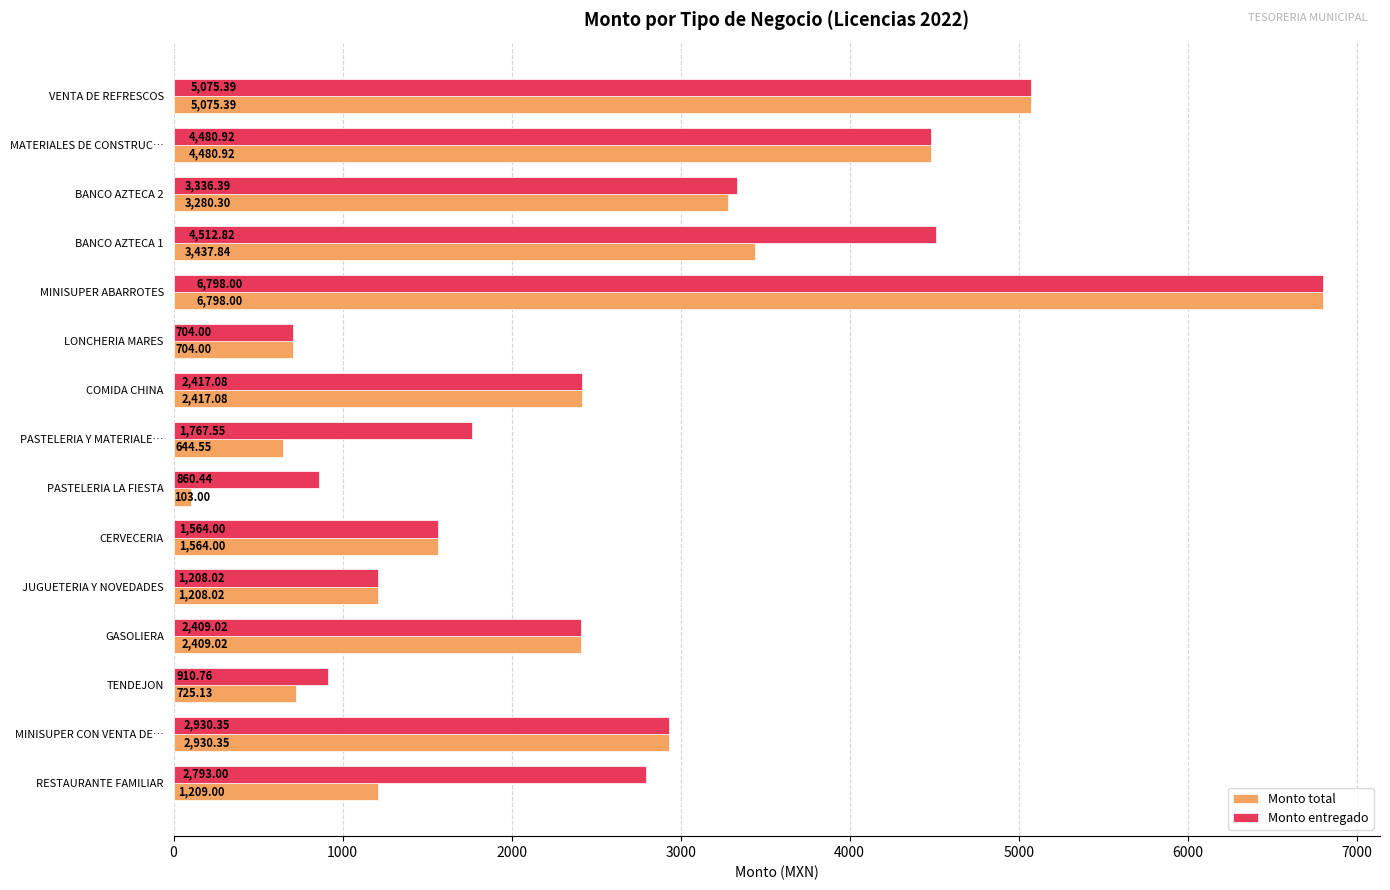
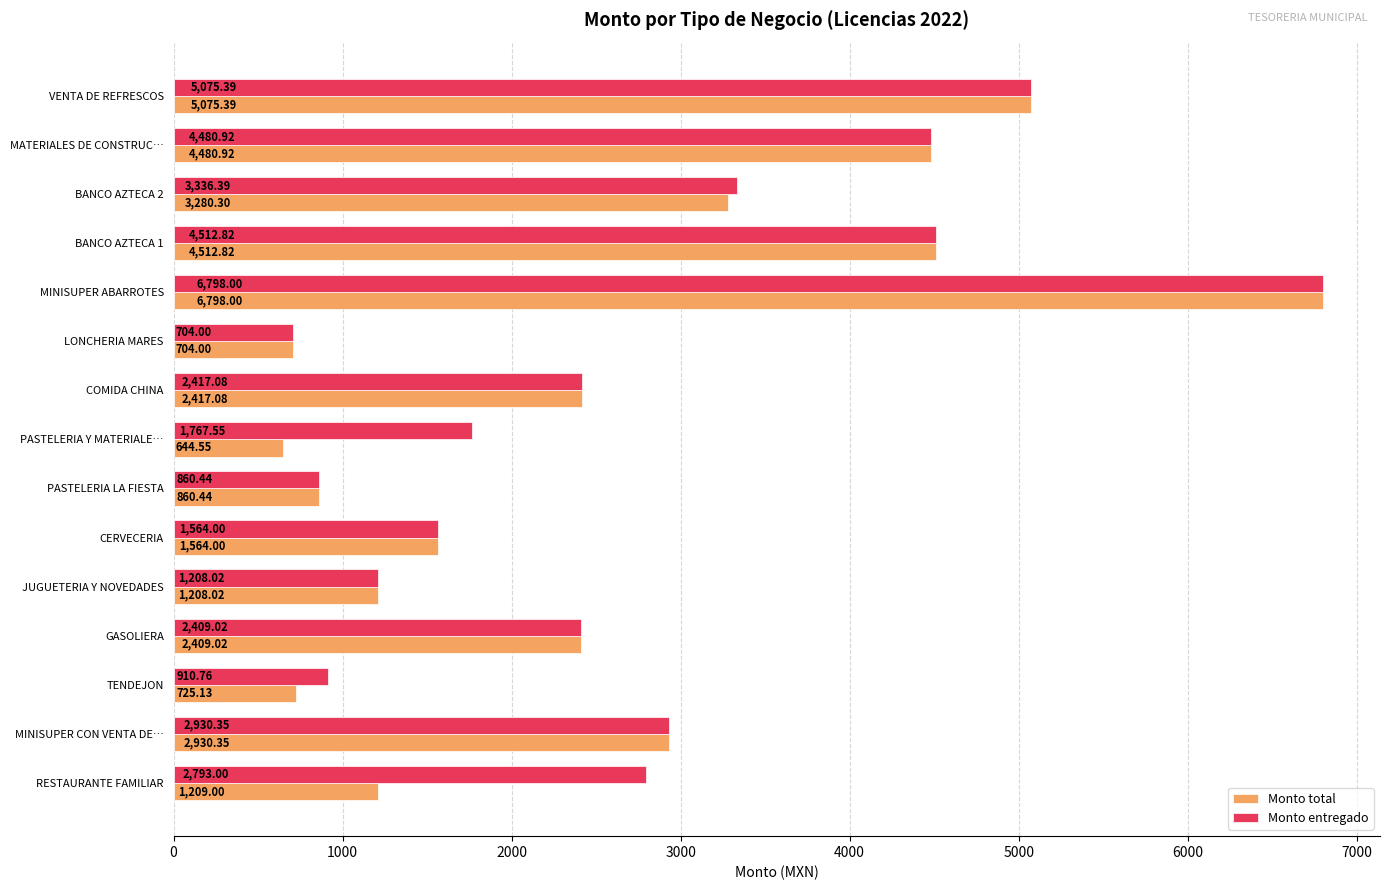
  {
    "Monto total": {
      "VENTA DE REFRESCOS": "5,075.39",
      "MATERIALES DE CONSTRUC…": "4,480.92",
      "BANCO AZTECA 2": "3,280.30",
-     "BANCO AZTECA 1": "3,437.84",
+     "BANCO AZTECA 1": "4,512.82",
      "MINISUPER ABARROTES": "6,798.00",
      "LONCHERIA MARES": "704.00",
      "COMIDA CHINA": "2,417.08",
      "PASTELERIA Y MATERIALE…": "644.55",
-     "PASTELERIA LA FIESTA": "103.00",
+     "PASTELERIA LA FIESTA": "860.44",
      "CERVECERIA": "1,564.00",
      "JUGUETERIA Y NOVEDADES": "1,208.02",
      "GASOLIERA": "2,409.02",
      "TENDEJON": "725.13",
      "MINISUPER CON VENTA DE…": "2,930.35",
      "RESTAURANTE FAMILIAR": "1,209.00"
    },
    "Monto entregado": {
      "VENTA DE REFRESCOS": "5,075.39",
      "MATERIALES DE CONSTRUC…": "4,480.92",
      "BANCO AZTECA 2": "3,336.39",
      "BANCO AZTECA 1": "4,512.82",
      "MINISUPER ABARROTES": "6,798.00",
      "LONCHERIA MARES": "704.00",
      "COMIDA CHINA": "2,417.08",
      "PASTELERIA Y MATERIALE…": "1,767.55",
      "PASTELERIA LA FIESTA": "860.44",
      "CERVECERIA": "1,564.00",
      "JUGUETERIA Y NOVEDADES": "1,208.02",
      "GASOLIERA": "2,409.02",
      "TENDEJON": "910.76",
      "MINISUPER CON VENTA DE…": "2,930.35",
      "RESTAURANTE FAMILIAR": "2,793.00"
    }
  }
